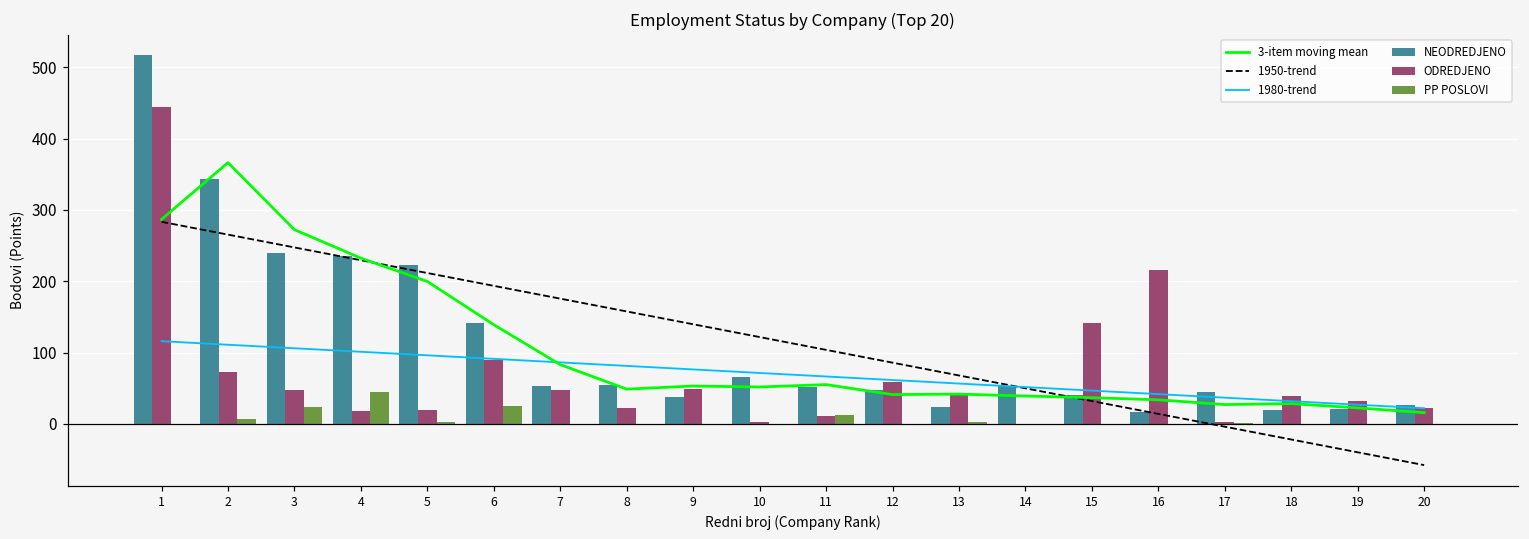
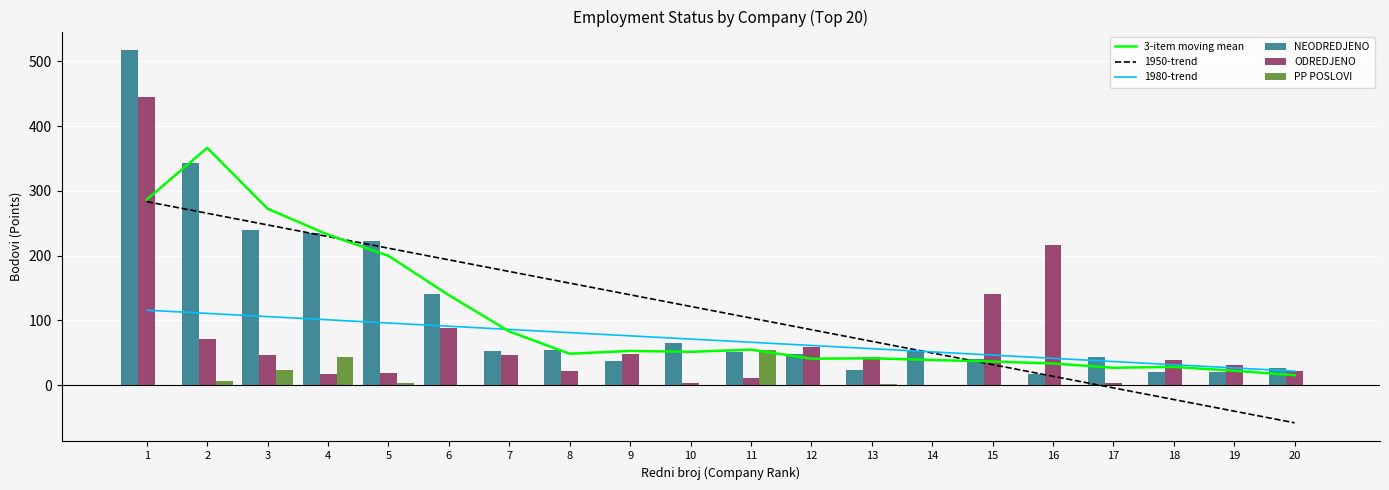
  {
    "NEODREDJENO": {
      "1": 520,
      "2": 340,
      "3": 240,
      "4": 240,
      "5": 220,
      "6": 140,
      "7": 50,
      "8": 60,
      "9": 40,
      "10": 70,
      "11": 50,
      "12": 50,
      "13": 20,
      "14": 50,
      "15": 40,
      "16": 20,
      "17": 40,
      "18": 20,
      "19": 20,
      "20": 30
    },
    "3-item moving mean": {
      "2": 370,
      "3": 270,
      "5": 200,
      "6": 140,
      "8": 50,
      "9": 50,
      "10": 50,
      "11": 60,
      "12": 40,
      "13": 40,
      "14": 40,
      "15": 40,
      "16": 30,
      "17": 30,
      "19": 20,
      "20": 20
    },
    "ODREDJENO": {
      "1": 450,
      "2": 70,
      "3": 50,
      "4": 20,
      "5": 20,
      "6": 90,
      "7": 50,
      "8": 20,
      "9": 50,
      "11": 10,
      "12": 60,
      "13": 40,
      "14": 0,
      "15": 140,
      "16": 220,
      "18": 40,
      "19": 30,
      "20": 20
    },
    "1950-trend": {
      "2": 270,
      "3": 250,
      "5": 210,
      "6": 190,
      "7": 180,
      "8": 160,
      "9": 140,
      "10": 120,
      "11": 100,
      "12": 90,
      "13": 70,
      "15": 30,
      "16": 10,
      "17": 0,
      "18": -20,
      "19": -40,
      "20": -60
    },
    "1980-trend": {
      "1": 120,
      "2": 110,
      "3": 110,
      "4": 100,
      "5": 100,
      "6": 90,
      "8": 80,
      "9": 80,
      "10": 70,
      "11": 70,
      "12": 60,
      "13": 60,
      "15": 50,
      "16": 40,
      "17": 40,
      "19": 30,
      "20": 20
    },
    "PP POSLOVI": {
      "1": 0,
      "2": 10,
      "3": 20,
      "4": 40,
-     "6": 30,
+     "6": 0,
      "7": 0,
      "8": 0,
      "9": 0,
      "10": 0,
-     "11": 10,
+     "11": 60,
      "12": 0,
      "14": 0,
      "15": 0,
      "16": 0,
      "18": 0,
      "19": 0,
      "20": 0
    }
  }
